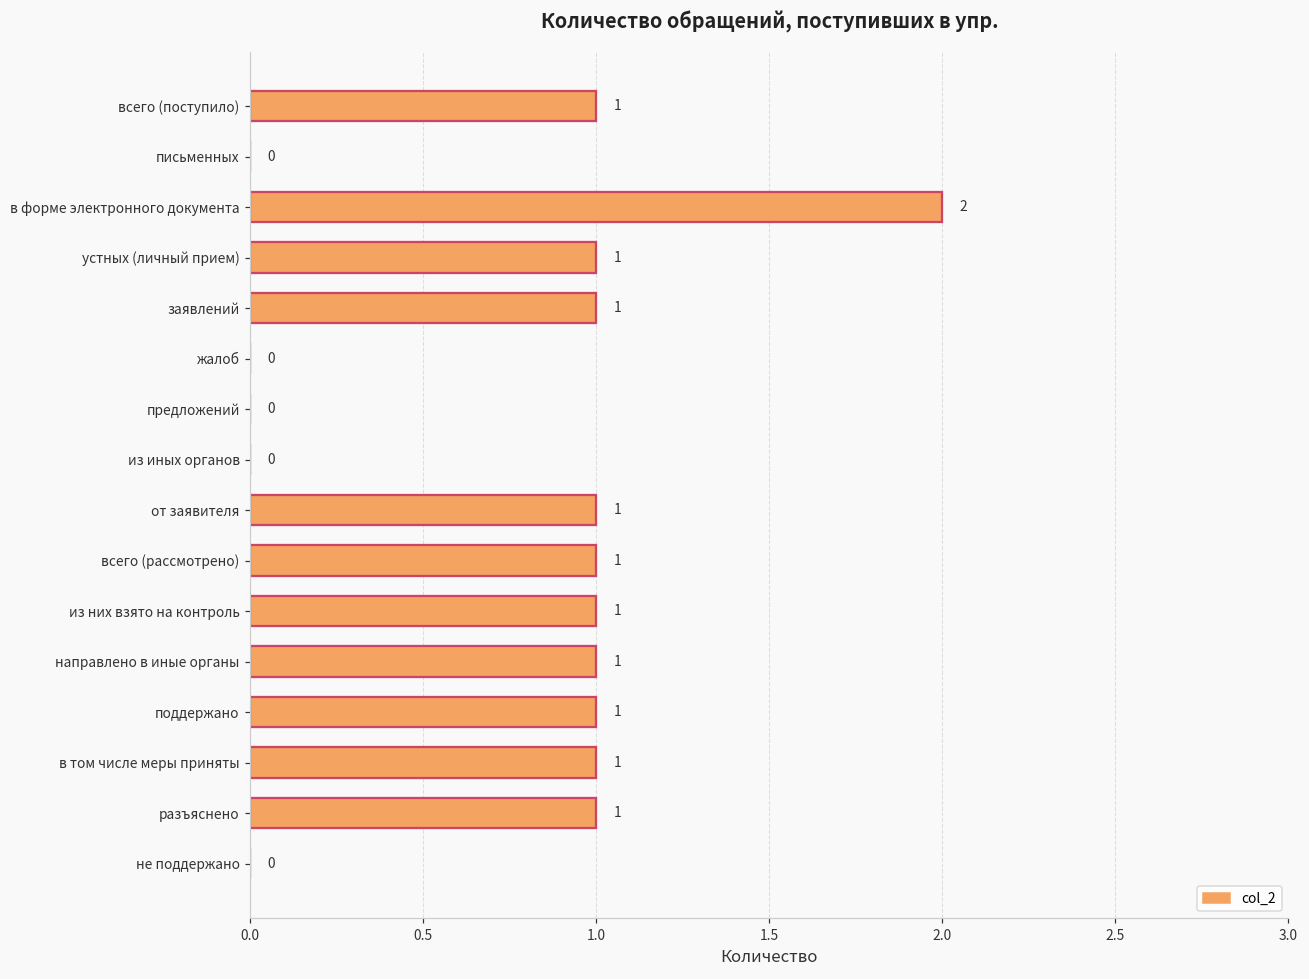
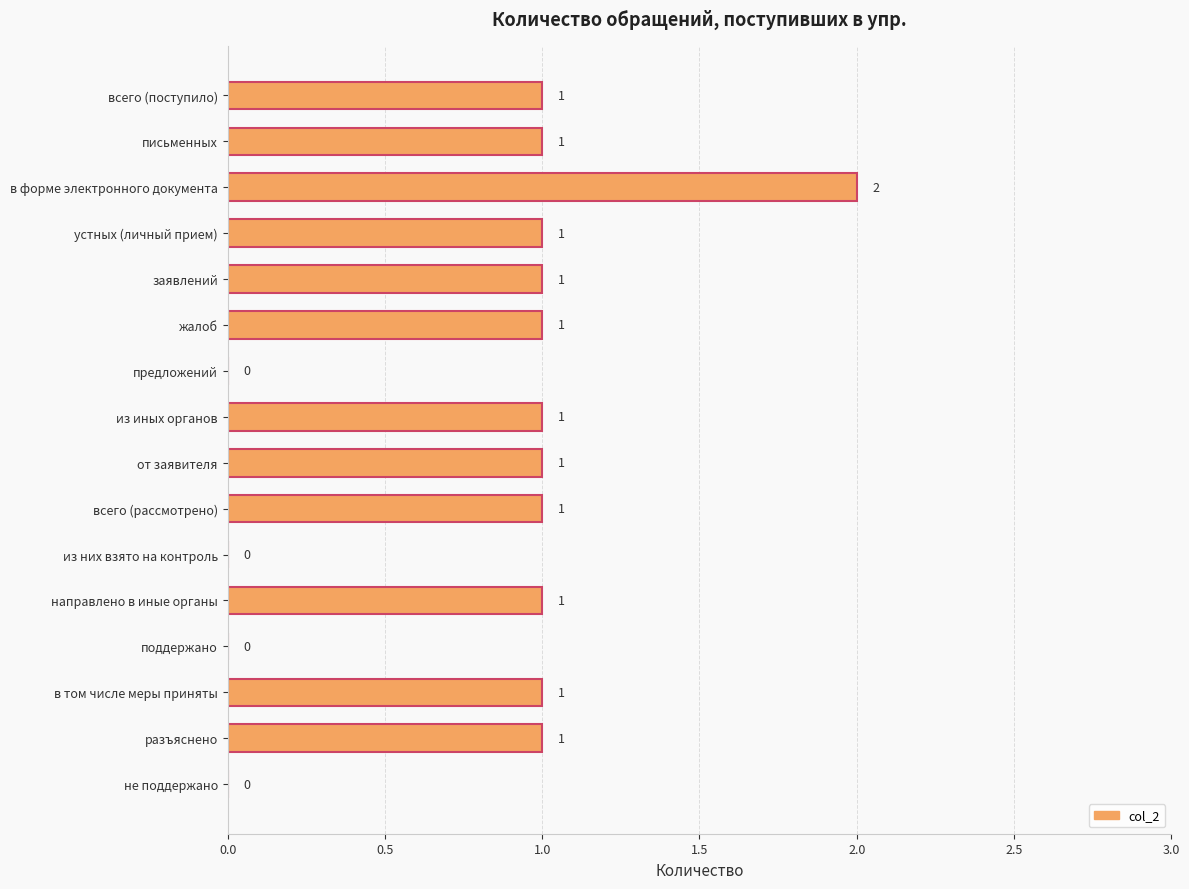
  {
    "всего (поступило)": 1,
-   "письменных": 0,
+   "письменных": 1,
    "в форме электронного документа": 2,
    "устных (личный прием)": 1,
    "заявлений": 1,
-   "жалоб": 0,
+   "жалоб": 1,
    "предложений": 0,
-   "из иных органов": 0,
+   "из иных органов": 1,
    "от заявителя": 1,
    "всего (рассмотрено)": 1,
-   "из них взято на контроль": 1,
+   "из них взято на контроль": 0,
    "направлено в иные органы": 1,
-   "поддержано": 1,
+   "поддержано": 0,
    "в том числе меры приняты": 1,
    "разъяснено": 1,
    "не поддержано": 0
  }
